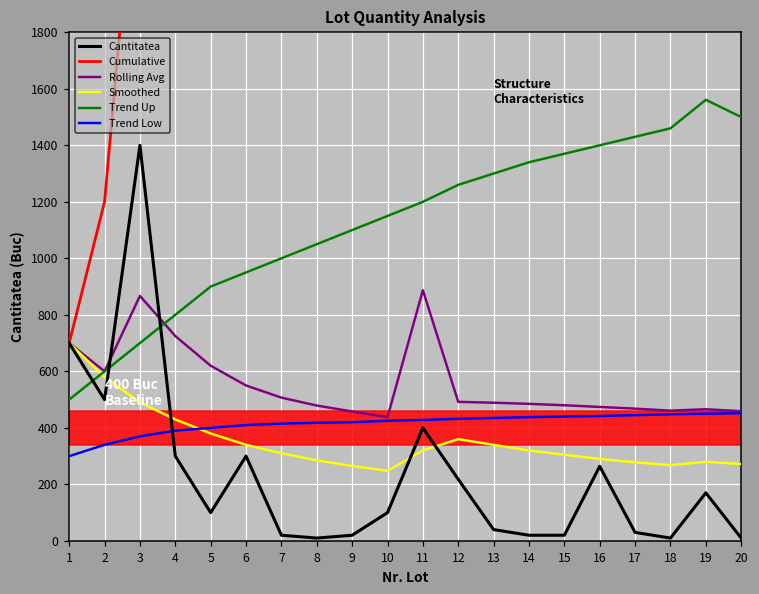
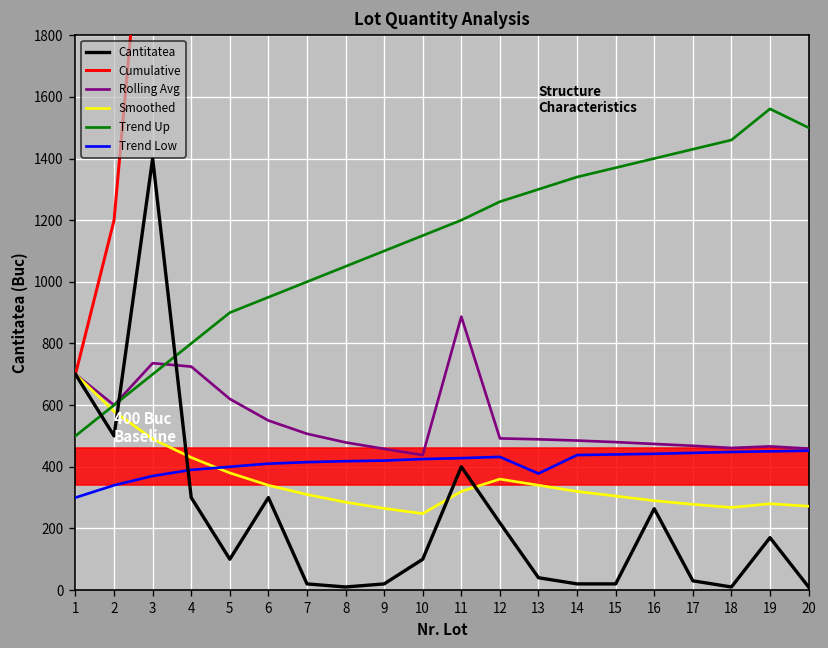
  {
    "Cantitatea": {
      "3": 1400,
      "4": 300,
      "5": 100,
      "6": 300,
      "7": 20,
      "8": 10,
      "9": 20,
      "10": 100,
      "11": 400,
      "12": 220,
      "13": 40,
      "14": 20,
      "15": 20,
      "16": 260,
      "17": 30,
      "18": 10,
      "19": 170,
      "20": 10
    },
    "Cumulative": {
      "2": 1200
    },
    "Rolling Avg": {
-     "3": 870,
+     "3": 740,
      "4": 730,
      "5": 620,
      "6": 550,
      "7": 510,
      "8": 480,
      "9": 460,
      "10": 440,
      "11": 890,
      "12": 490,
      "13": 490,
      "14": 490,
      "15": 480,
      "16": 470,
      "17": 470,
      "18": 460,
      "19": 470
    },
    "Smoothed": {
      "2": 580,
      "4": 430,
      "5": 380,
      "6": 340,
      "7": 310,
      "8": 290,
      "9": 270,
      "10": 250,
      "11": 320,
      "12": 360,
      "13": 340,
      "14": 320,
      "15": 310,
      "16": 290,
      "17": 280,
      "18": 270,
      "19": 280,
      "20": 270
    },
    "Trend Up": {
      "1": 500,
      "3": 700,
      "4": 800,
      "5": 900,
      "6": 950,
      "7": 1000,
      "8": 1050,
      "9": 1100,
      "10": 1150,
      "11": 1200,
      "12": 1260,
      "13": 1300,
      "14": 1340,
      "15": 1370,
      "16": 1400,
      "17": 1430,
      "18": 1460,
      "19": 1560,
      "20": 1500
    },
    "Trend Low": {
      "1": 300,
      "2": 340,
      "3": 370,
      "4": 390,
      "5": 400,
      "6": 410,
      "7": 420,
      "8": 420,
      "9": 420,
      "10": 430,
      "11": 430,
      "12": 430,
-     "13": 440,
+     "13": 380,
      "14": 440,
      "15": 440,
      "16": 440,
      "17": 450,
      "18": 450,
      "19": 450
    }
  }
